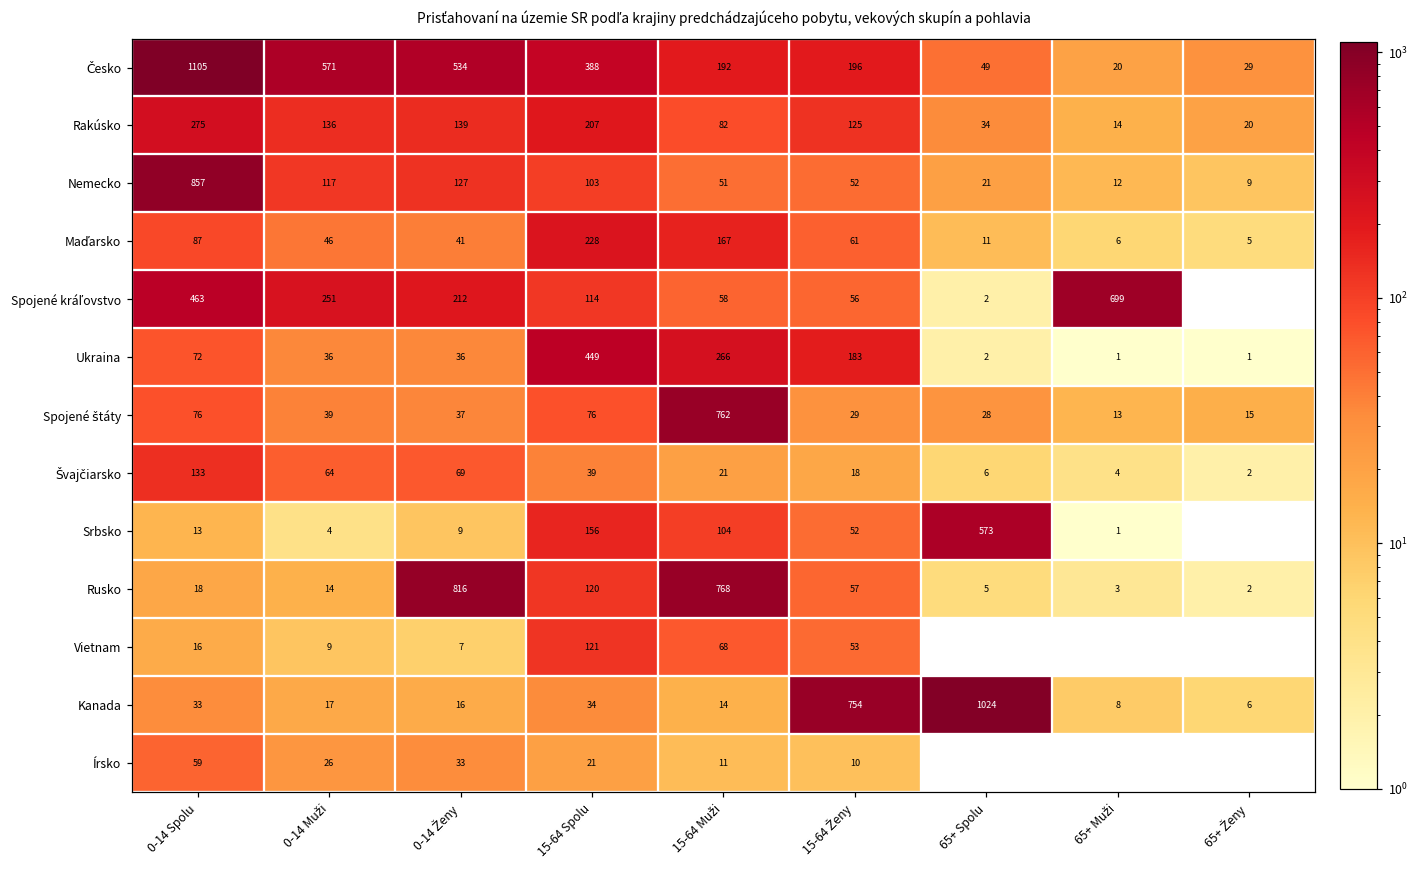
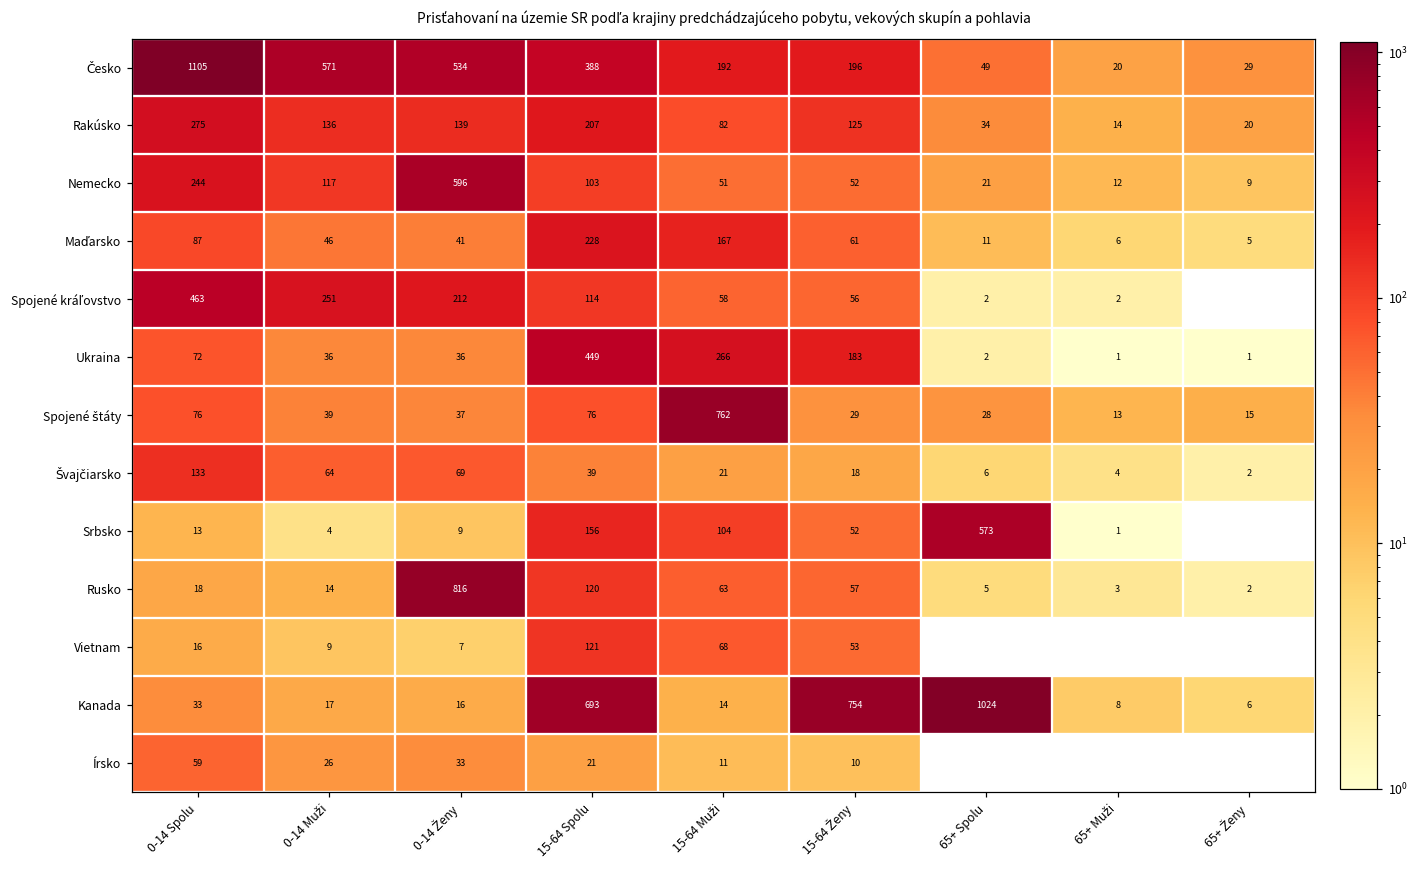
  {
    "Česko": {
      "0-14 Spolu": 1105,
      "0-14 Muži": 571,
      "0-14 Ženy": 534,
      "15-64 Spolu": 388,
      "15-64 Muži": 192,
      "15-64 Ženy": 196,
      "65+ Spolu": 49,
      "65+ Muži": 20,
      "65+ Ženy": 29
    },
    "Rakúsko": {
      "0-14 Spolu": 275,
      "0-14 Muži": 136,
      "0-14 Ženy": 139,
      "15-64 Spolu": 207,
      "15-64 Muži": 82,
      "15-64 Ženy": 125,
      "65+ Spolu": 34,
      "65+ Muži": 14,
      "65+ Ženy": 20
    },
    "Nemecko": {
-     "0-14 Spolu": 857,
+     "0-14 Spolu": 244,
      "0-14 Muži": 117,
-     "0-14 Ženy": 127,
+     "0-14 Ženy": 596,
      "15-64 Spolu": 103,
      "15-64 Muži": 51,
      "15-64 Ženy": 52,
      "65+ Spolu": 21,
      "65+ Muži": 12,
      "65+ Ženy": 9
    },
    "Maďarsko": {
      "0-14 Spolu": 87,
      "0-14 Muži": 46,
      "0-14 Ženy": 41,
      "15-64 Spolu": 228,
      "15-64 Muži": 167,
      "15-64 Ženy": 61,
      "65+ Spolu": 11,
      "65+ Muži": 6,
      "65+ Ženy": 5
    },
    "Spojené kráľovstvo": {
      "0-14 Spolu": 463,
      "0-14 Muži": 251,
      "0-14 Ženy": 212,
      "15-64 Spolu": 114,
      "15-64 Muži": 58,
      "15-64 Ženy": 56,
      "65+ Spolu": 2,
-     "65+ Muži": 699
+     "65+ Muži": 2
    },
    "Ukraina": {
      "0-14 Spolu": 72,
      "0-14 Muži": 36,
      "0-14 Ženy": 36,
      "15-64 Spolu": 449,
      "15-64 Muži": 266,
      "15-64 Ženy": 183,
      "65+ Spolu": 2,
      "65+ Muži": 1,
      "65+ Ženy": 1
    },
    "Spojené štáty": {
      "0-14 Spolu": 76,
      "0-14 Muži": 39,
      "0-14 Ženy": 37,
      "15-64 Spolu": 76,
      "15-64 Muži": 762,
      "15-64 Ženy": 29,
      "65+ Spolu": 28,
      "65+ Muži": 13,
      "65+ Ženy": 15
    },
    "Švajčiarsko": {
      "0-14 Spolu": 133,
      "0-14 Muži": 64,
      "0-14 Ženy": 69,
      "15-64 Spolu": 39,
      "15-64 Muži": 21,
      "15-64 Ženy": 18,
      "65+ Spolu": 6,
      "65+ Muži": 4,
      "65+ Ženy": 2
    },
    "Srbsko": {
      "0-14 Spolu": 13,
      "0-14 Muži": 4,
      "0-14 Ženy": 9,
      "15-64 Spolu": 156,
      "15-64 Muži": 104,
      "15-64 Ženy": 52,
      "65+ Spolu": 573,
      "65+ Muži": 1
    },
    "Rusko": {
      "0-14 Spolu": 18,
      "0-14 Muži": 14,
      "0-14 Ženy": 816,
      "15-64 Spolu": 120,
-     "15-64 Muži": 768,
+     "15-64 Muži": 63,
      "15-64 Ženy": 57,
      "65+ Spolu": 5,
      "65+ Muži": 3,
      "65+ Ženy": 2
    },
    "Vietnam": {
      "0-14 Spolu": 16,
      "0-14 Muži": 9,
      "0-14 Ženy": 7,
      "15-64 Spolu": 121,
      "15-64 Muži": 68,
      "15-64 Ženy": 53
    },
    "Kanada": {
      "0-14 Spolu": 33,
      "0-14 Muži": 17,
      "0-14 Ženy": 16,
-     "15-64 Spolu": 34,
+     "15-64 Spolu": 693,
      "15-64 Muži": 14,
      "15-64 Ženy": 754,
      "65+ Spolu": 1024,
      "65+ Muži": 8,
      "65+ Ženy": 6
    },
    "Írsko": {
      "0-14 Spolu": 59,
      "0-14 Muži": 26,
      "0-14 Ženy": 33,
      "15-64 Spolu": 21,
      "15-64 Muži": 11,
      "15-64 Ženy": 10
    }
  }
